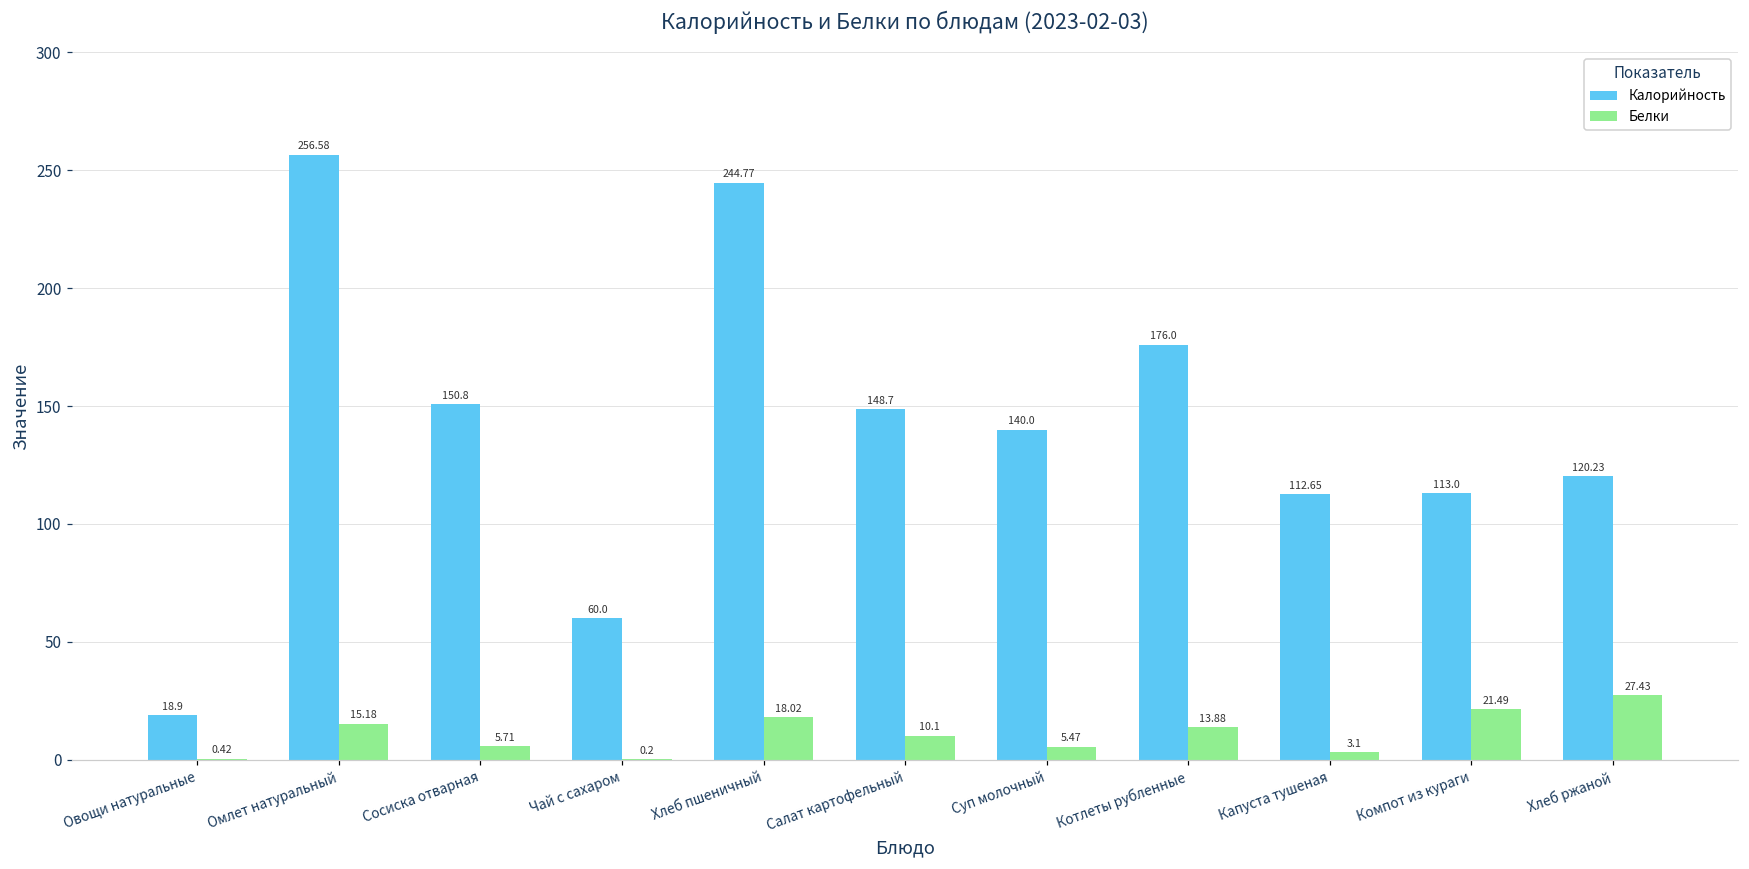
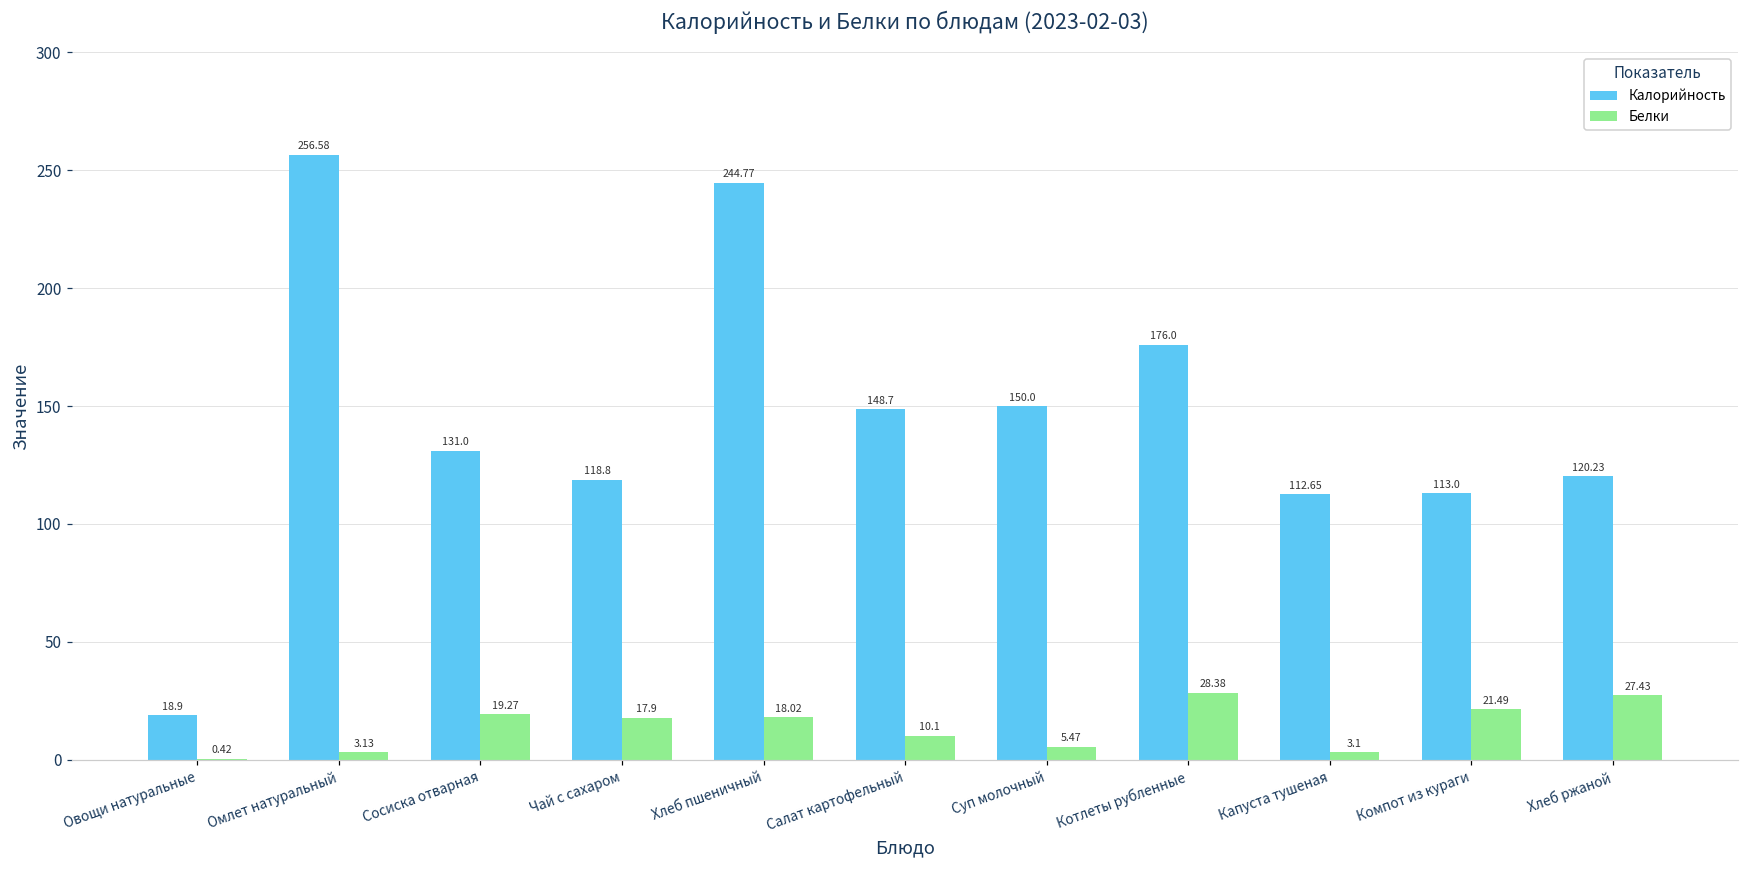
  {
    "Калорийность": {
      "Овощи натуральные": 18.9,
      "Омлет натуральный": 256.58,
-     "Сосиска отварная": 150.8,
-     "Чай с сахаром": 60.0,
+     "Сосиска отварная": 131.0,
+     "Чай с сахаром": 118.8,
      "Хлеб пшеничный": 244.77,
      "Салат картофельный": 148.7,
-     "Суп молочный": 140.0,
+     "Суп молочный": 150.0,
      "Котлеты рубленные": 176.0,
      "Капуста тушеная": 112.65,
      "Компот из кураги": 113.0,
      "Хлеб ржаной": 120.23
    },
    "Белки": {
      "Овощи натуральные": 0.42,
-     "Омлет натуральный": 15.18,
-     "Сосиска отварная": 5.71,
-     "Чай с сахаром": 0.2,
+     "Омлет натуральный": 3.13,
+     "Сосиска отварная": 19.27,
+     "Чай с сахаром": 17.9,
      "Хлеб пшеничный": 18.02,
      "Салат картофельный": 10.1,
      "Суп молочный": 5.47,
-     "Котлеты рубленные": 13.88,
+     "Котлеты рубленные": 28.38,
      "Капуста тушеная": 3.1,
      "Компот из кураги": 21.49,
      "Хлеб ржаной": 27.43
    }
  }
